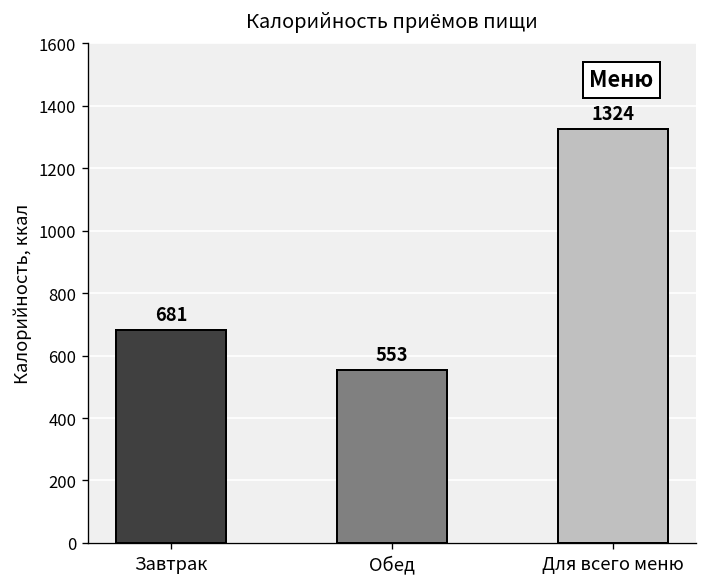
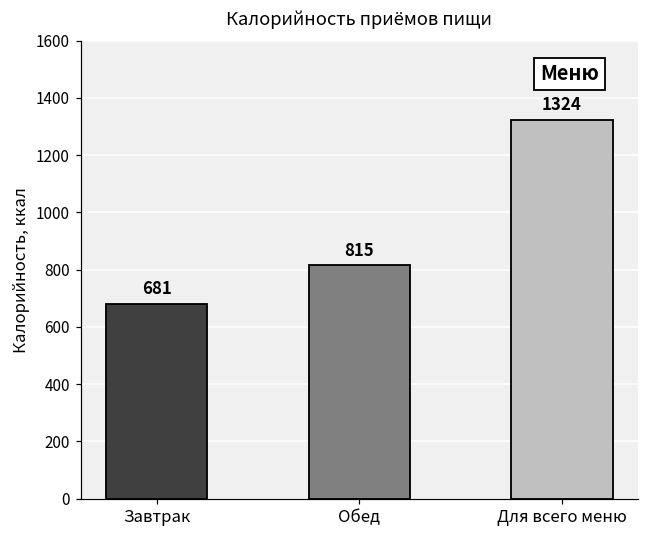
  {
    "Завтрак": 681,
-   "Обед": 553,
+   "Обед": 815,
    "Для всего меню": 1324
  }
